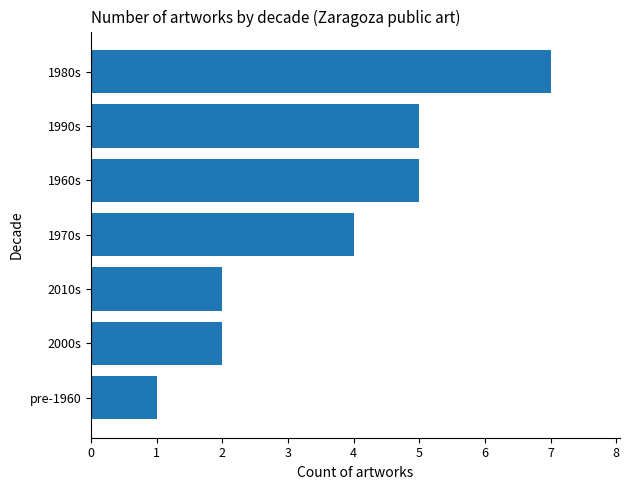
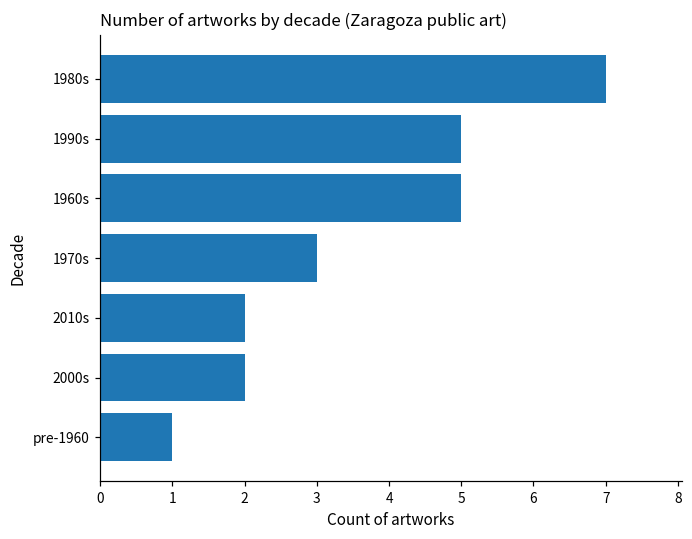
  {
    "1980s": 7,
    "1990s": 5,
    "1960s": 5,
-   "1970s": 4,
+   "1970s": 3,
    "2010s": 2,
    "2000s": 2,
    "pre-1960": 1
  }
